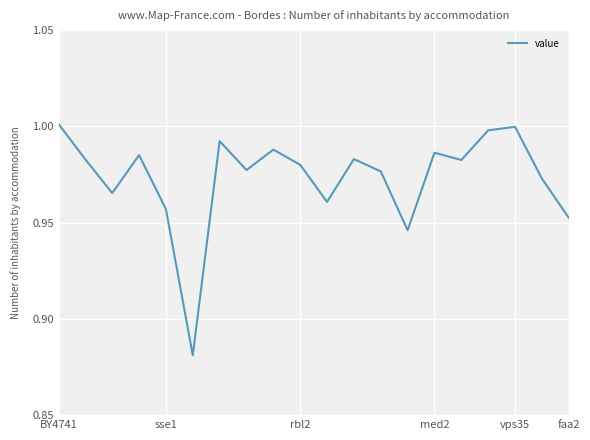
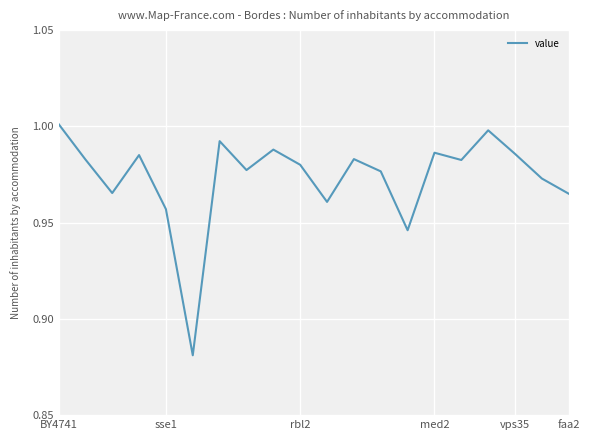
  {
    "BY4741": 1.001,
    "sse1": 0.957,
    "rbl2": 0.980,
    "med2": 0.986,
-   "vps35": 1.000,
-   "faa2": 0.952
+   "vps35": 0.986,
+   "faa2": 0.965
  }
